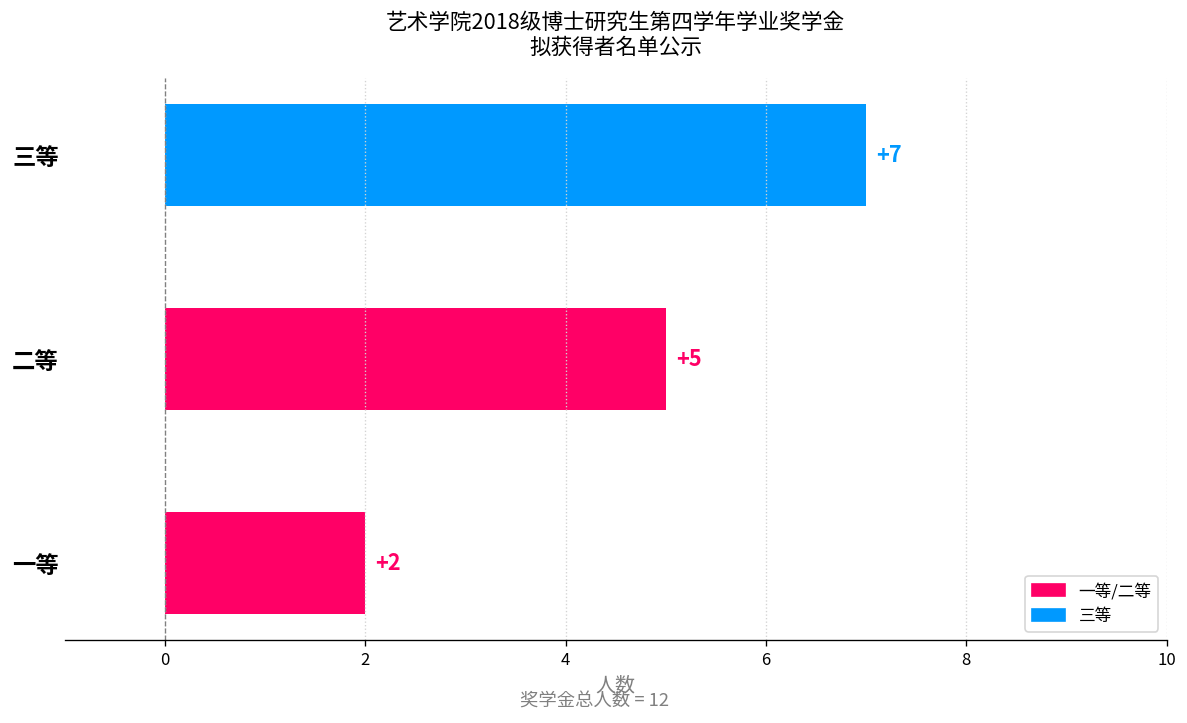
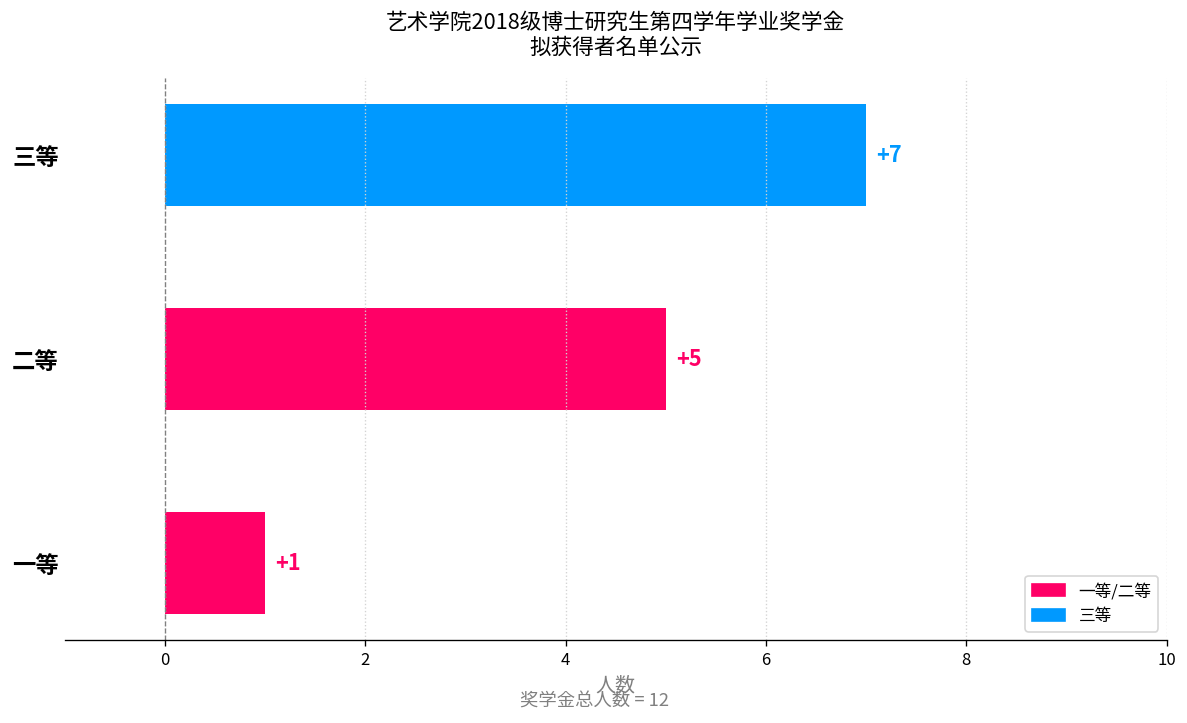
  {
    "三等": "+7",
    "二等": "+5",
-   "一等": "+2"
+   "一等": "+1"
  }
